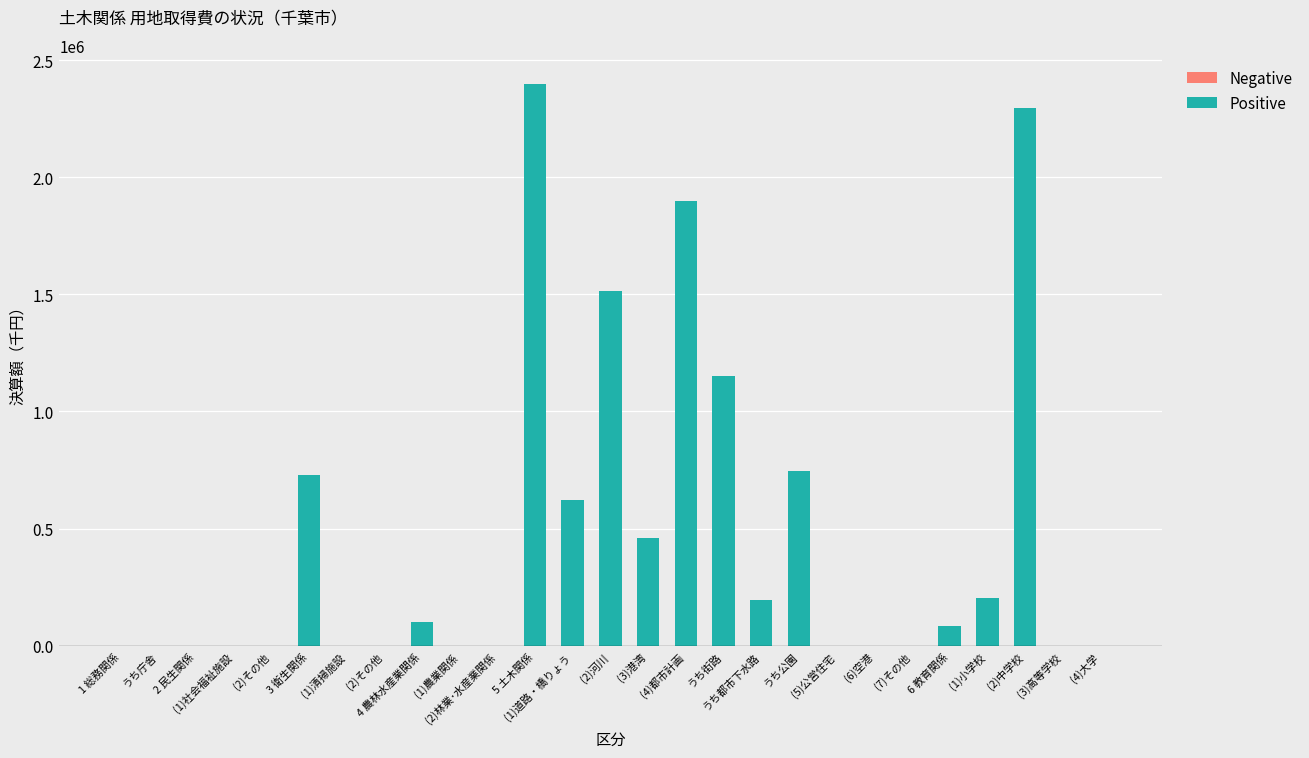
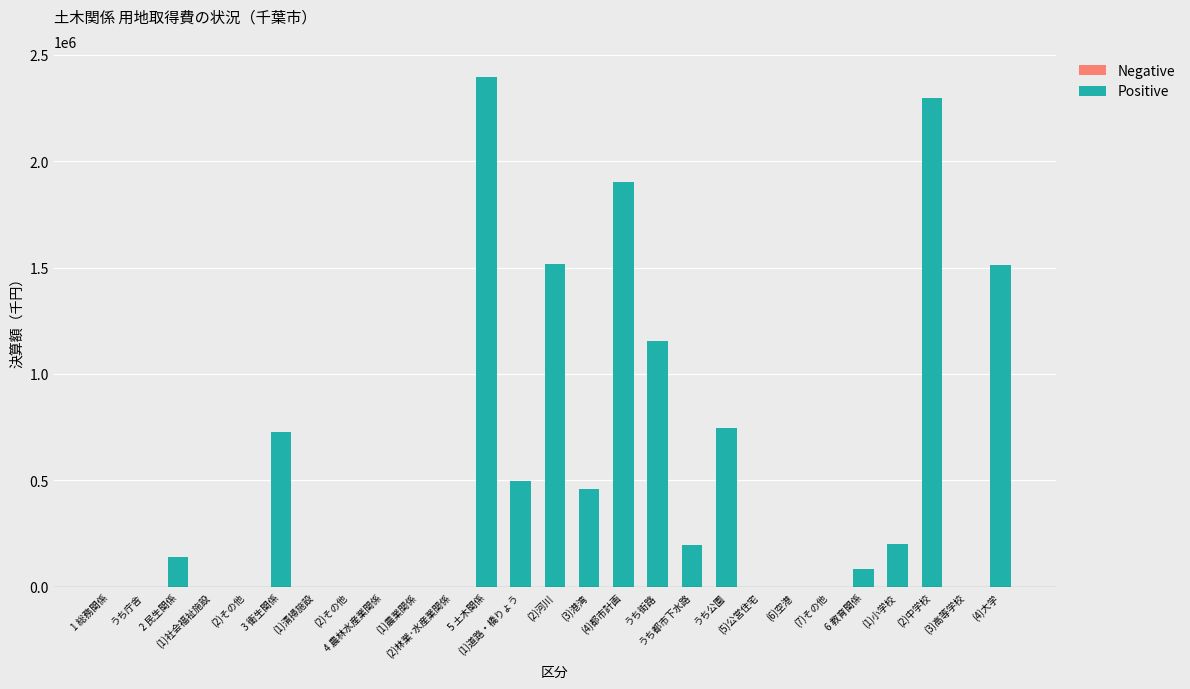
  {
    "1 総務関係": 0,
    "うち庁舎": 0,
-   "2 民生関係": 0,
+   "2 民生関係": 140000,
    "(1)社会福祉施設": 0,
    "3 衛生関係": 730000,
    "(1)清掃施設": 0,
-   "4 農林水産業関係": 100000,
+   "4 農林水産業関係": 0,
    "(1)農業関係": 0,
    "(2)林業･水産業関係": 0,
    "5 土木関係": 2400000,
-   "(1)道路・橋りょう": 620000,
+   "(1)道路・橋りょう": 500000,
    "(2)河川": 1520000,
    "(3)港湾": 460000,
    "(4)都市計画": 1900000,
    "うち街路": 1150000,
    "うち都市下水路": 190000,
    "うち公園": 750000,
    "(5)公営住宅": 0,
    "(6)空港": 0,
    "(7)その他": 0,
    "6 教育関係": 80000,
    "(1)小学校": 200000,
    "(2)中学校": 2300000,
    "(3)高等学校": 0,
-   "(4)大学": 0
+   "(4)大学": 1510000
  }
